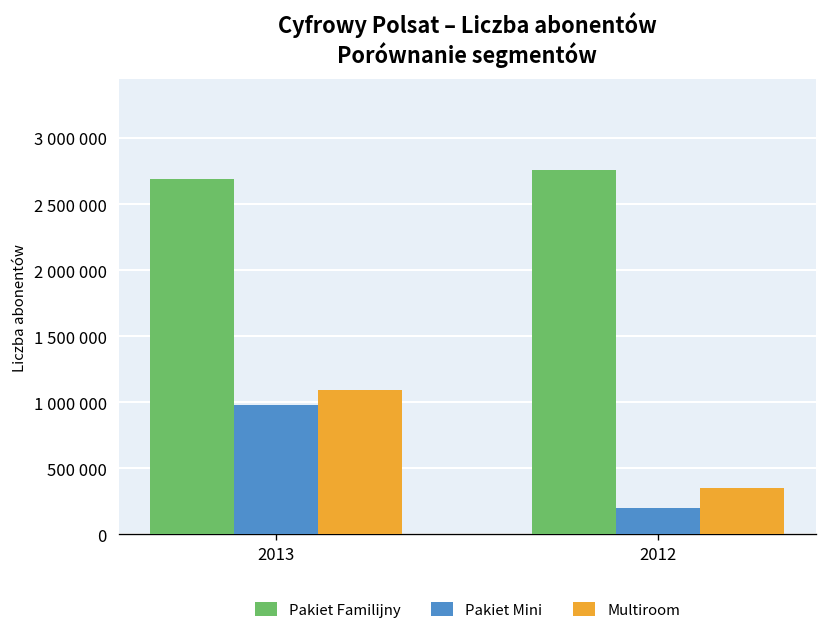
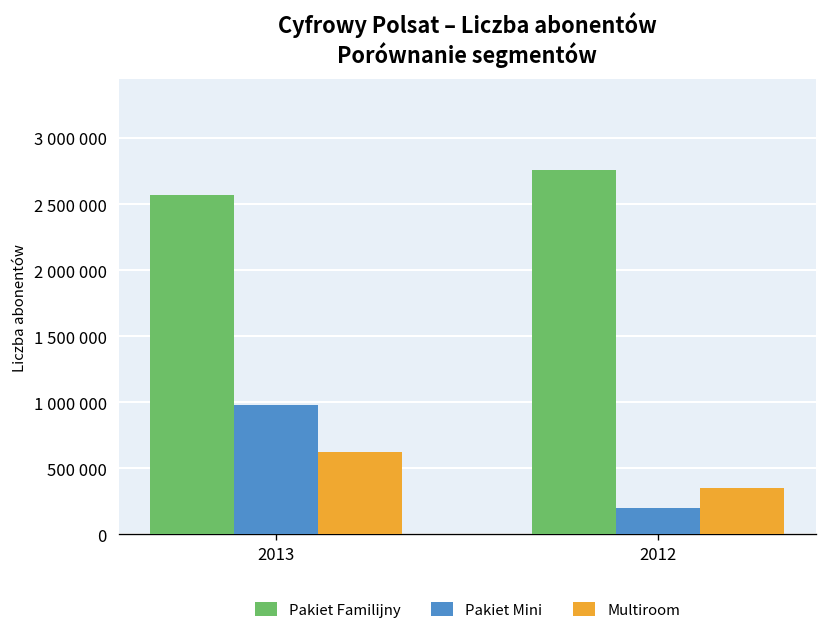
  {
    "Pakiet Familijny": {
-     "2013": 2690000,
+     "2013": 2570000,
      "2012": 2760000
    },
    "Pakiet Mini": {
      "2013": 980000,
      "2012": 200000
    },
    "Multiroom": {
-     "2013": 1100000,
+     "2013": 620000,
      "2012": 350000
    }
  }
